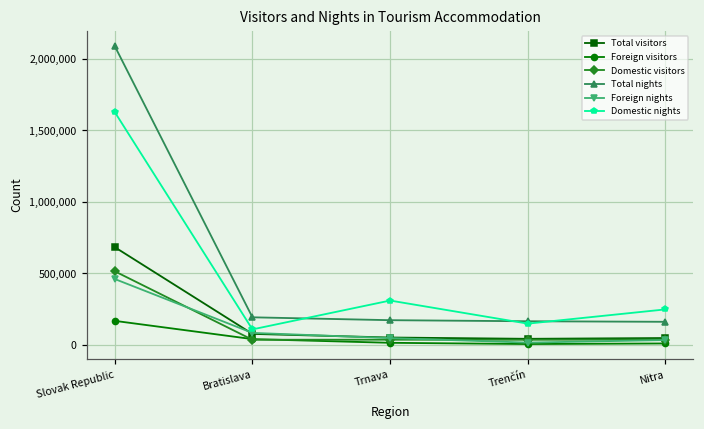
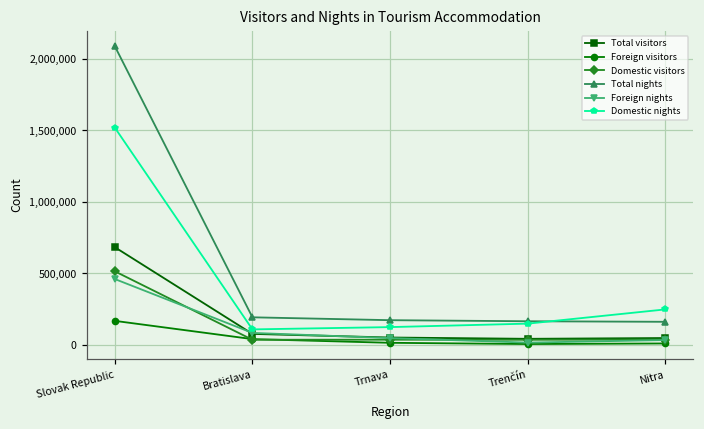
  {
    "Domestic nights": {
-     "Slovak Republic": "1,630,000",
+     "Slovak Republic": "1,520,000",
      "Bratislava": "110,000",
-     "Trnava": "310,000",
+     "Trnava": "130,000",
      "Nitra": "250,000"
    }
  }
